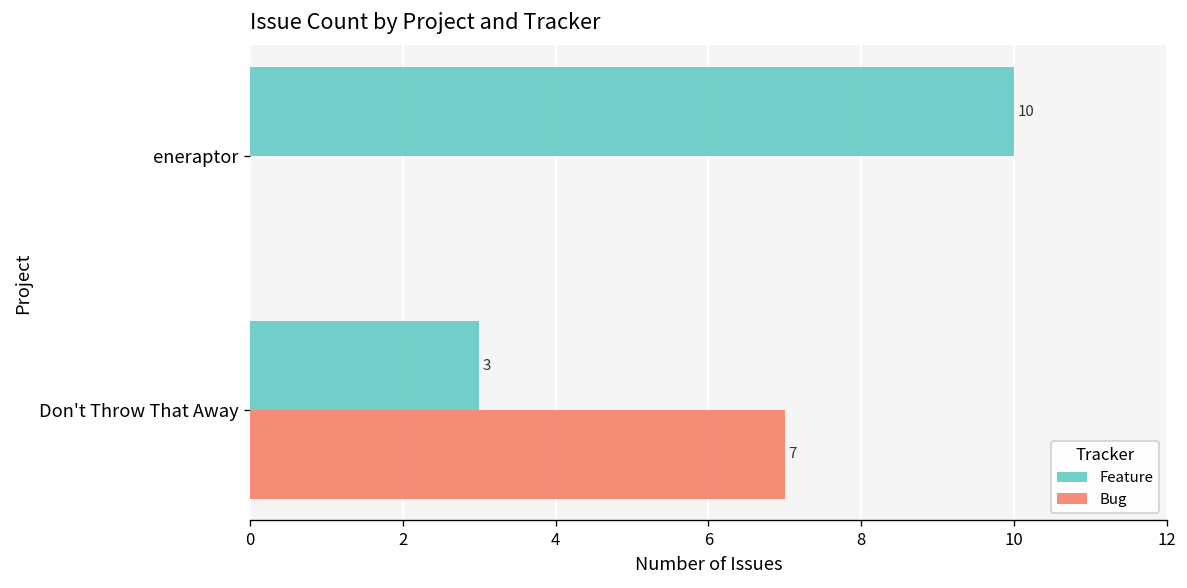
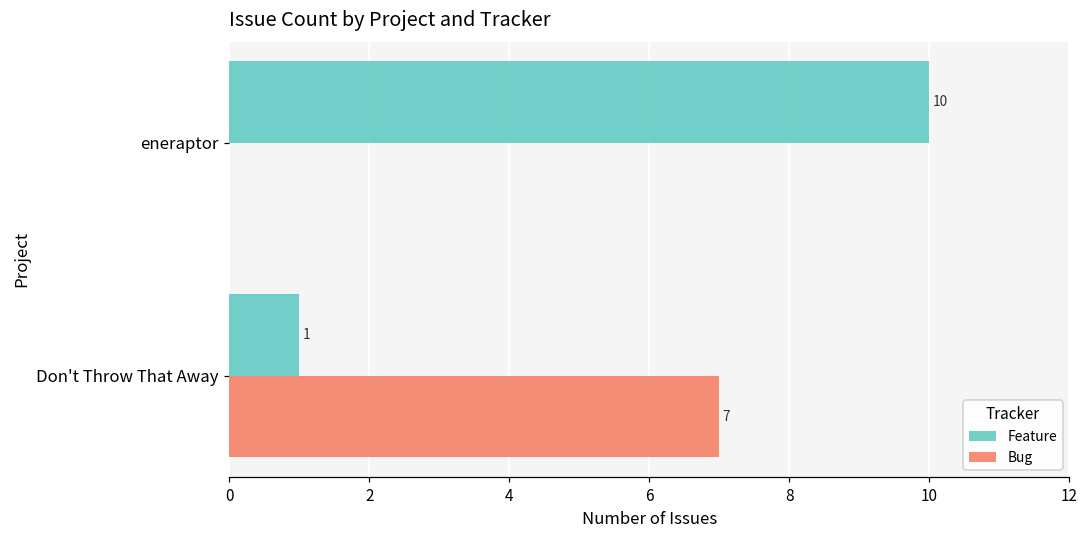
  {
    "Feature": {
      "eneraptor": 10,
-     "Don't Throw That Away": 3
+     "Don't Throw That Away": 1
    },
    "Bug": {
      "Don't Throw That Away": 7
    }
  }
